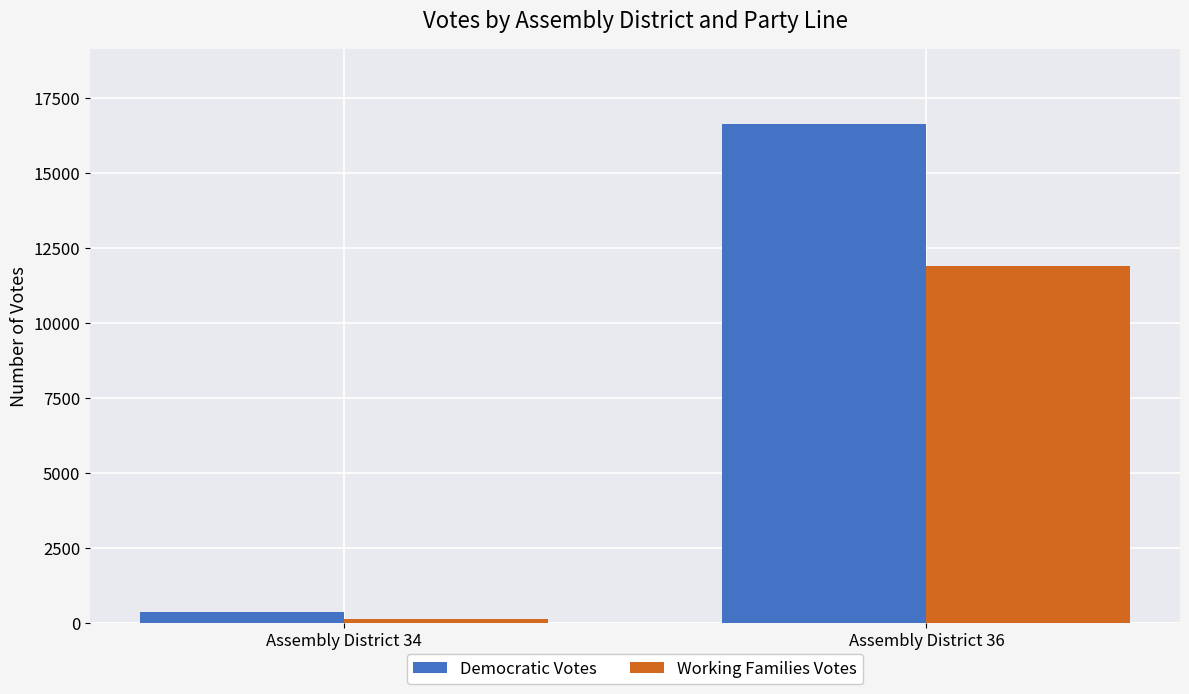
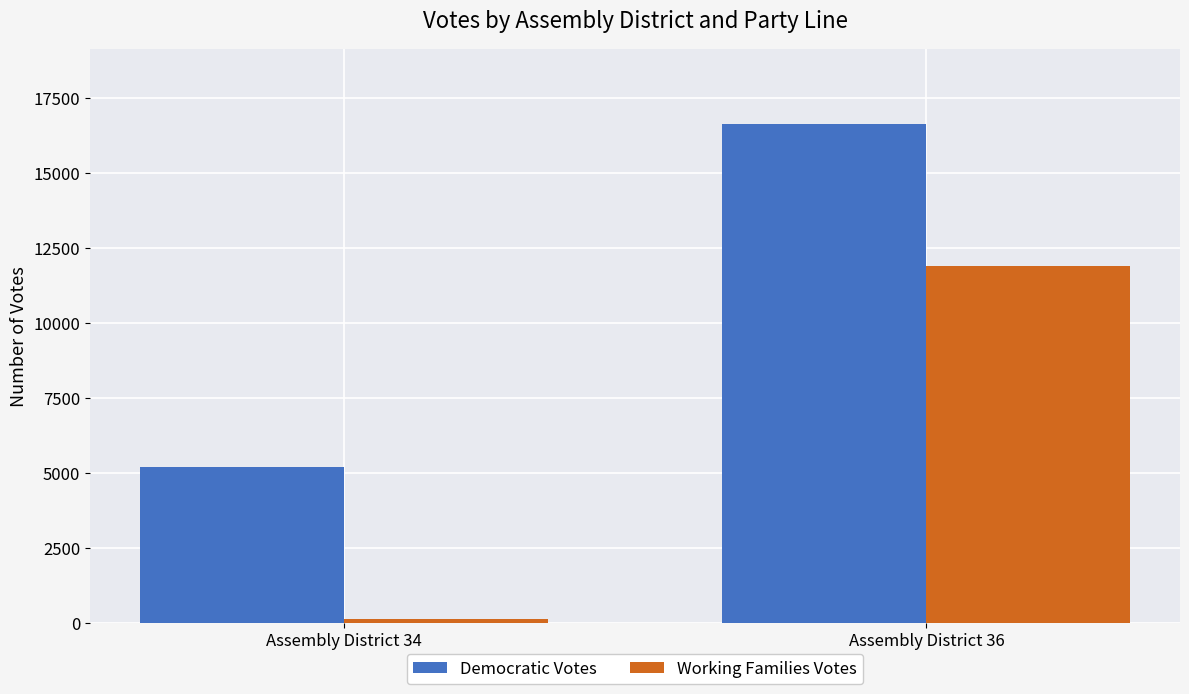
  {
    "Democratic Votes": {
-     "Assembly District 34": 400,
+     "Assembly District 34": 5200,
      "Assembly District 36": 16600
    },
    "Working Families Votes": {
      "Assembly District 34": 200,
      "Assembly District 36": 11900
    }
  }
